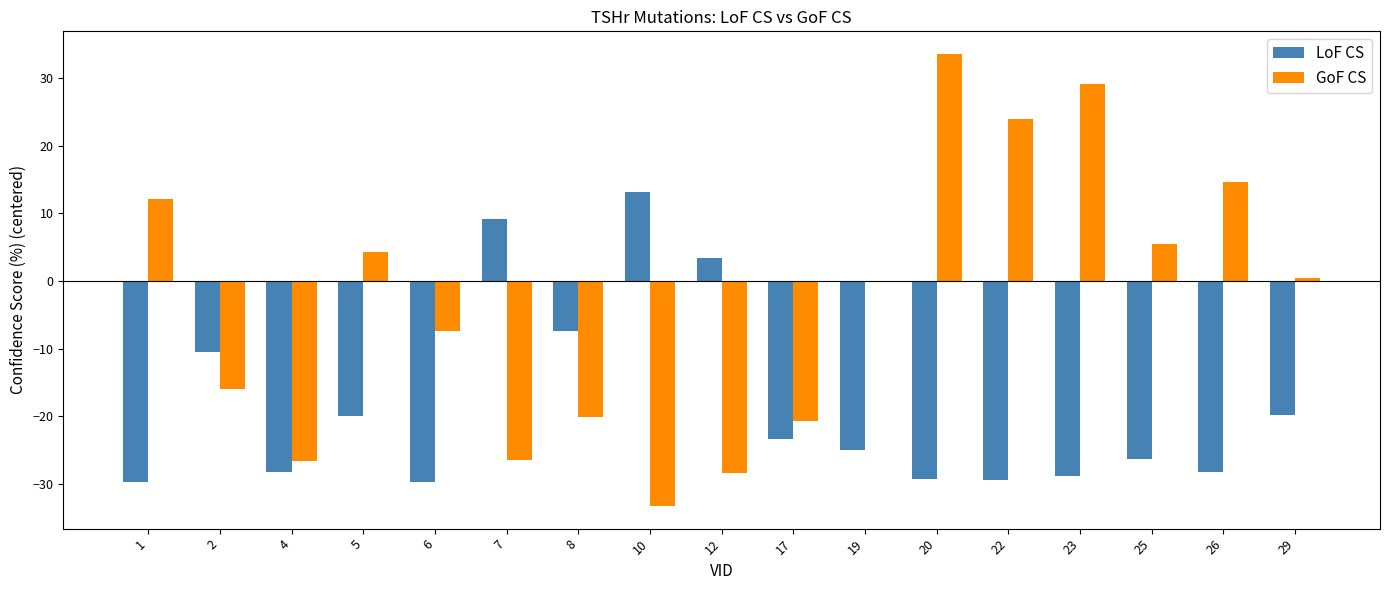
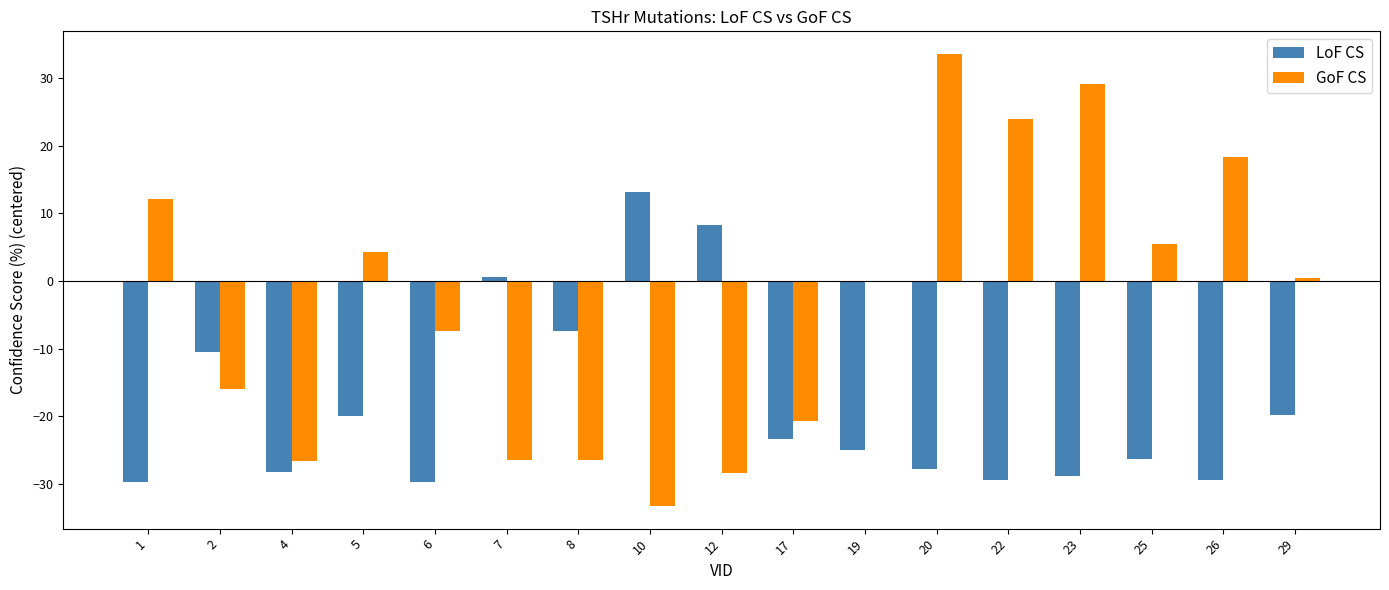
  {
    "LoF CS": {
      "1": -30,
      "2": -11,
      "4": -28,
      "5": -20,
      "6": -30,
-     "7": 9,
+     "7": 1,
      "8": -7,
      "10": 13,
-     "12": 3,
+     "12": 8,
      "17": -23,
      "19": -25,
-     "20": -29,
+     "20": -28,
      "22": -29,
      "23": -29,
      "25": -26,
-     "26": -28,
+     "26": -29,
      "29": -20
    },
    "GoF CS": {
      "1": 12,
      "2": -16,
      "4": -27,
      "5": 4,
      "6": -7,
      "7": -26,
-     "8": -20,
+     "8": -26,
      "10": -33,
      "12": -28,
      "17": -21,
      "20": 34,
      "22": 24,
      "23": 29,
      "25": 5,
-     "26": 15,
+     "26": 18,
      "29": 1
    }
  }
